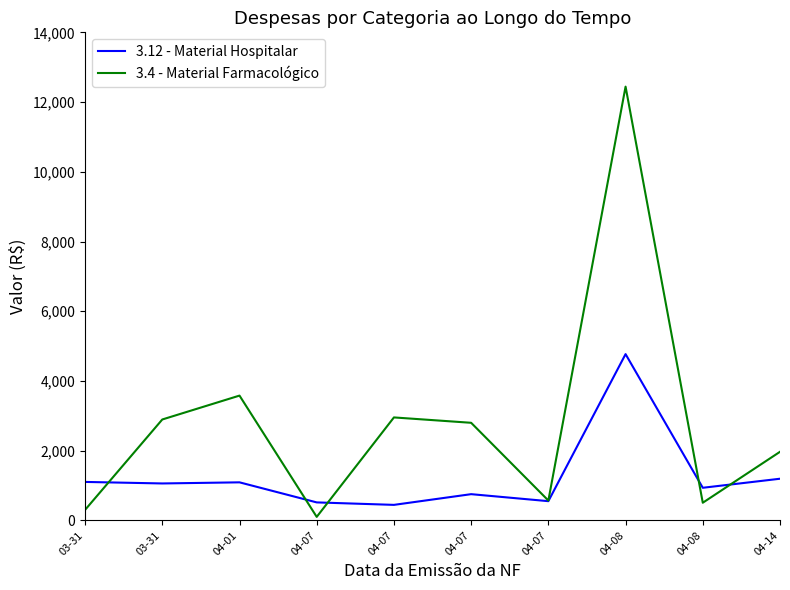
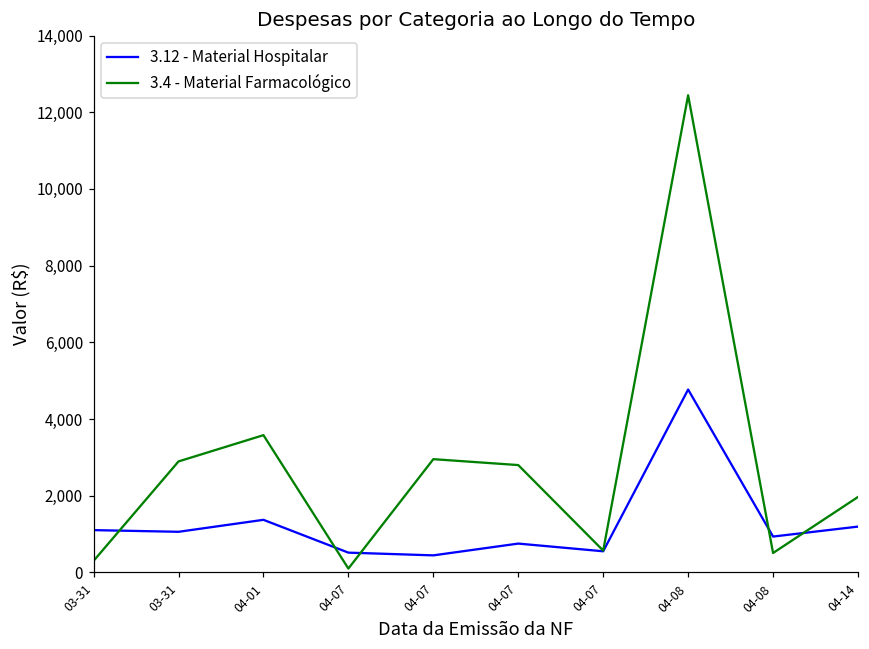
  {
    "3.12 - Material Hospitalar": {
-     "04-01": "1,100",
+     "04-01": "1,400",
      "04-14": "1,200"
    },
    "3.4 - Material Farmacológico": {
      "04-01": "3,600",
      "04-14": "2,000"
    }
  }
